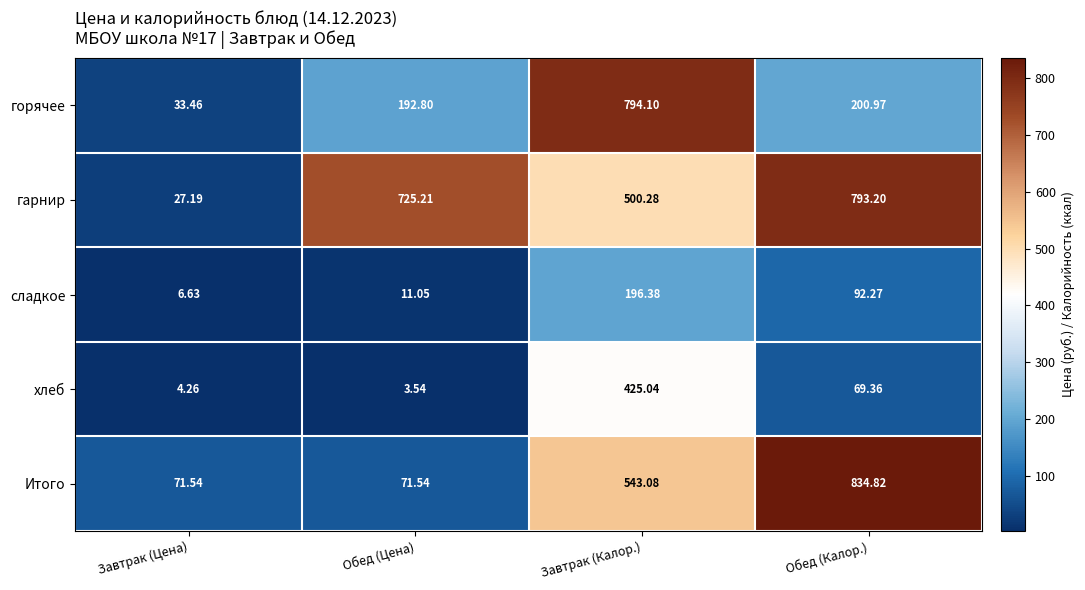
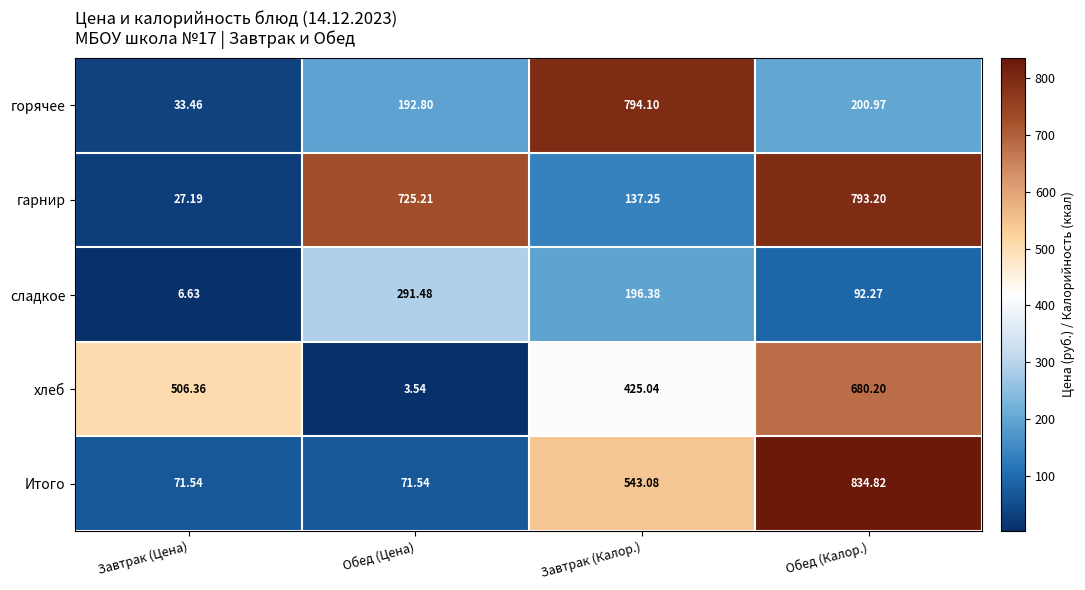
  {
    "горячее": {
      "Завтрак (Цена)": 33.46,
      "Обед (Цена)": 192.80,
      "Завтрак (Калор.)": 794.10,
      "Обед (Калор.)": 200.97
    },
    "гарнир": {
      "Завтрак (Цена)": 27.19,
      "Обед (Цена)": 725.21,
-     "Завтрак (Калор.)": 500.28,
+     "Завтрак (Калор.)": 137.25,
      "Обед (Калор.)": 793.20
    },
    "сладкое": {
      "Завтрак (Цена)": 6.63,
-     "Обед (Цена)": 11.05,
+     "Обед (Цена)": 291.48,
      "Завтрак (Калор.)": 196.38,
      "Обед (Калор.)": 92.27
    },
    "хлеб": {
-     "Завтрак (Цена)": 4.26,
+     "Завтрак (Цена)": 506.36,
      "Обед (Цена)": 3.54,
      "Завтрак (Калор.)": 425.04,
-     "Обед (Калор.)": 69.36
+     "Обед (Калор.)": 680.20
    },
    "Итого": {
      "Завтрак (Цена)": 71.54,
      "Обед (Цена)": 71.54,
      "Завтрак (Калор.)": 543.08,
      "Обед (Калор.)": 834.82
    }
  }
